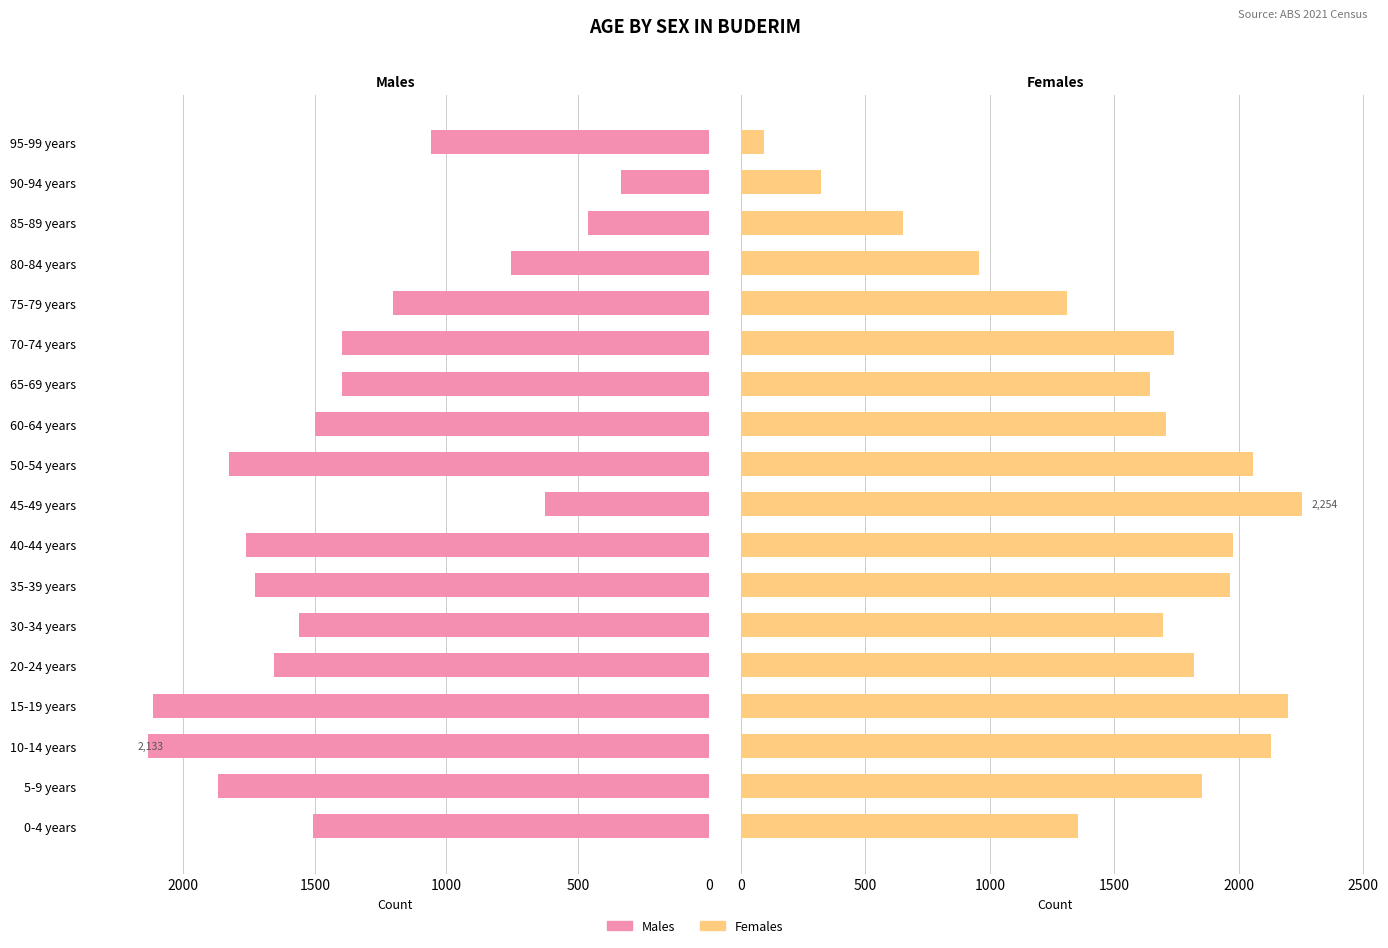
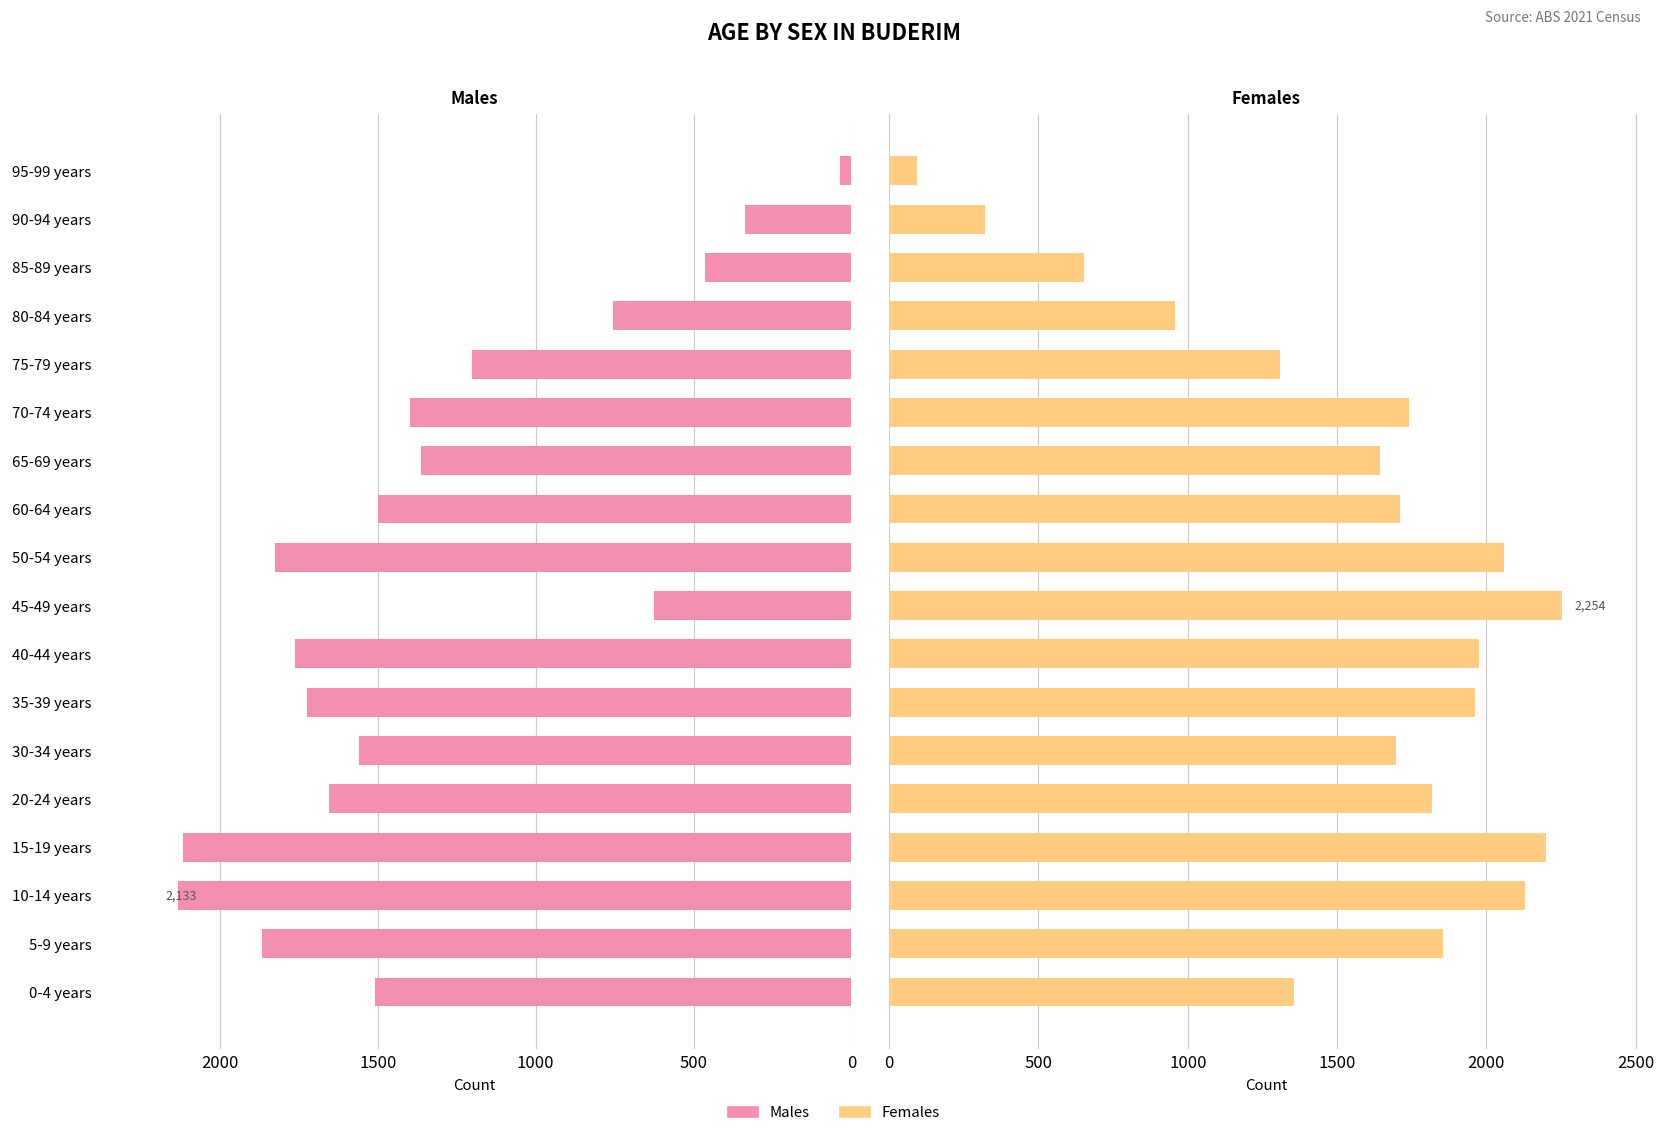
  {
    "Males": {
-     "95-99 years": 1060,
+     "95-99 years": 40,
      "90-94 years": 340,
      "85-89 years": 460,
      "80-84 years": 750,
      "75-79 years": 1200,
      "70-74 years": 1400,
-     "65-69 years": 1400,
+     "65-69 years": 1360,
      "60-64 years": 1500,
      "50-54 years": 1830,
      "45-49 years": 630,
      "40-44 years": 1760,
      "35-39 years": 1730,
      "30-34 years": 1560,
      "20-24 years": 1660,
      "15-19 years": 2120,
      "5-9 years": 1870,
      "0-4 years": 1510
    }
  }
